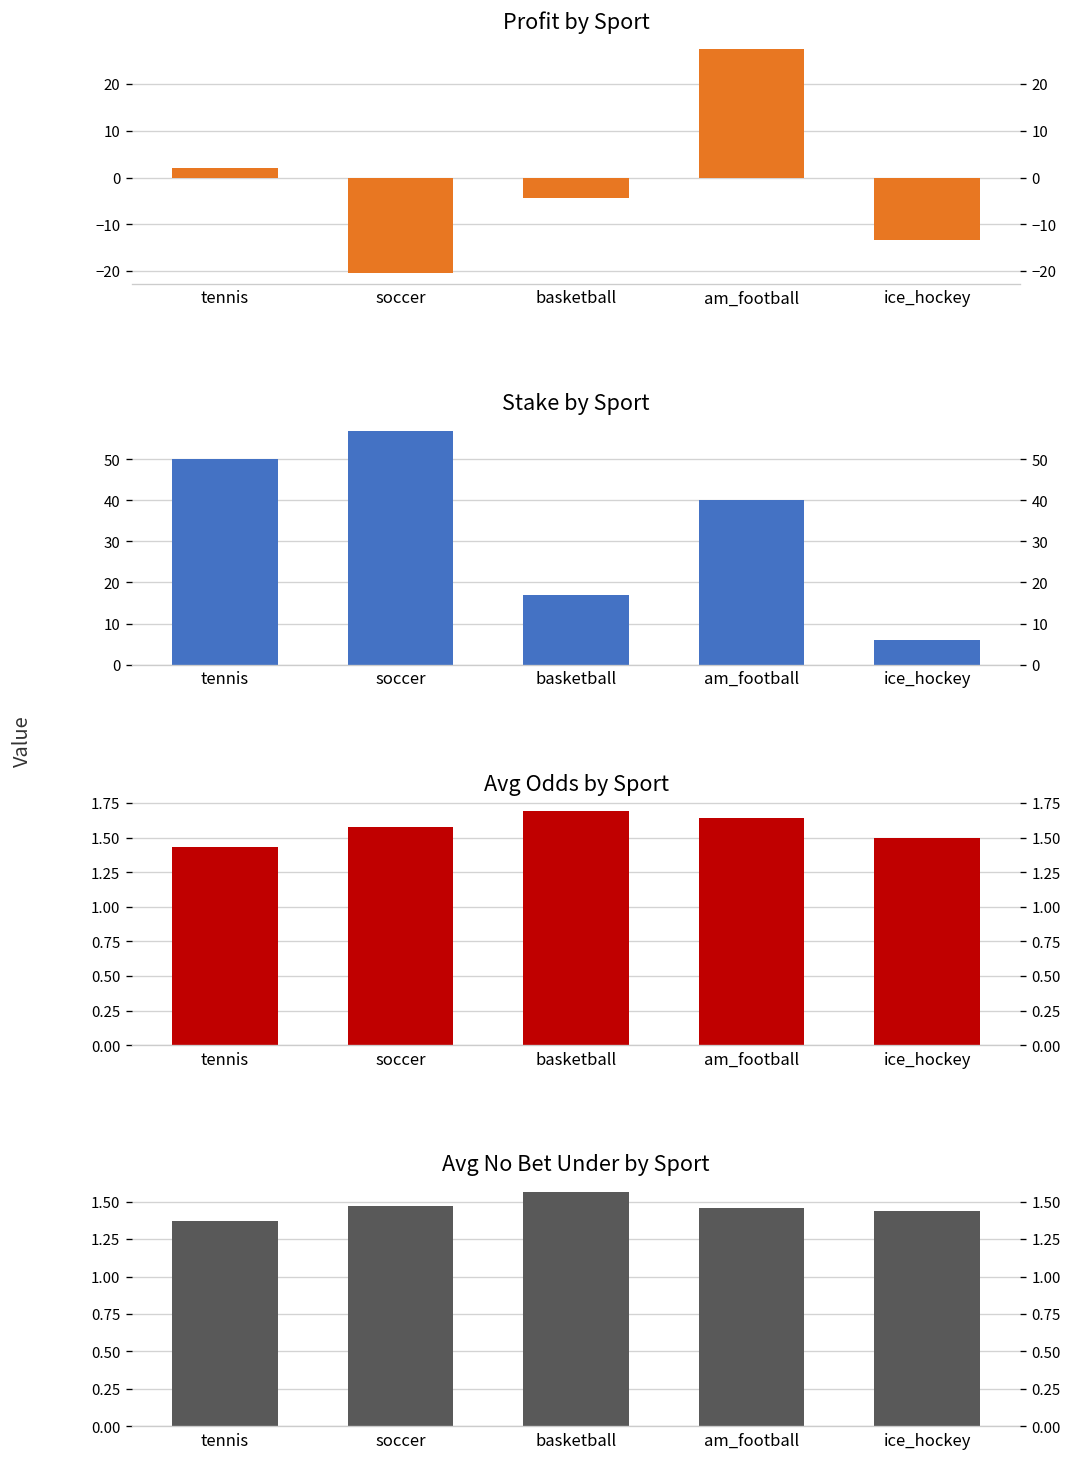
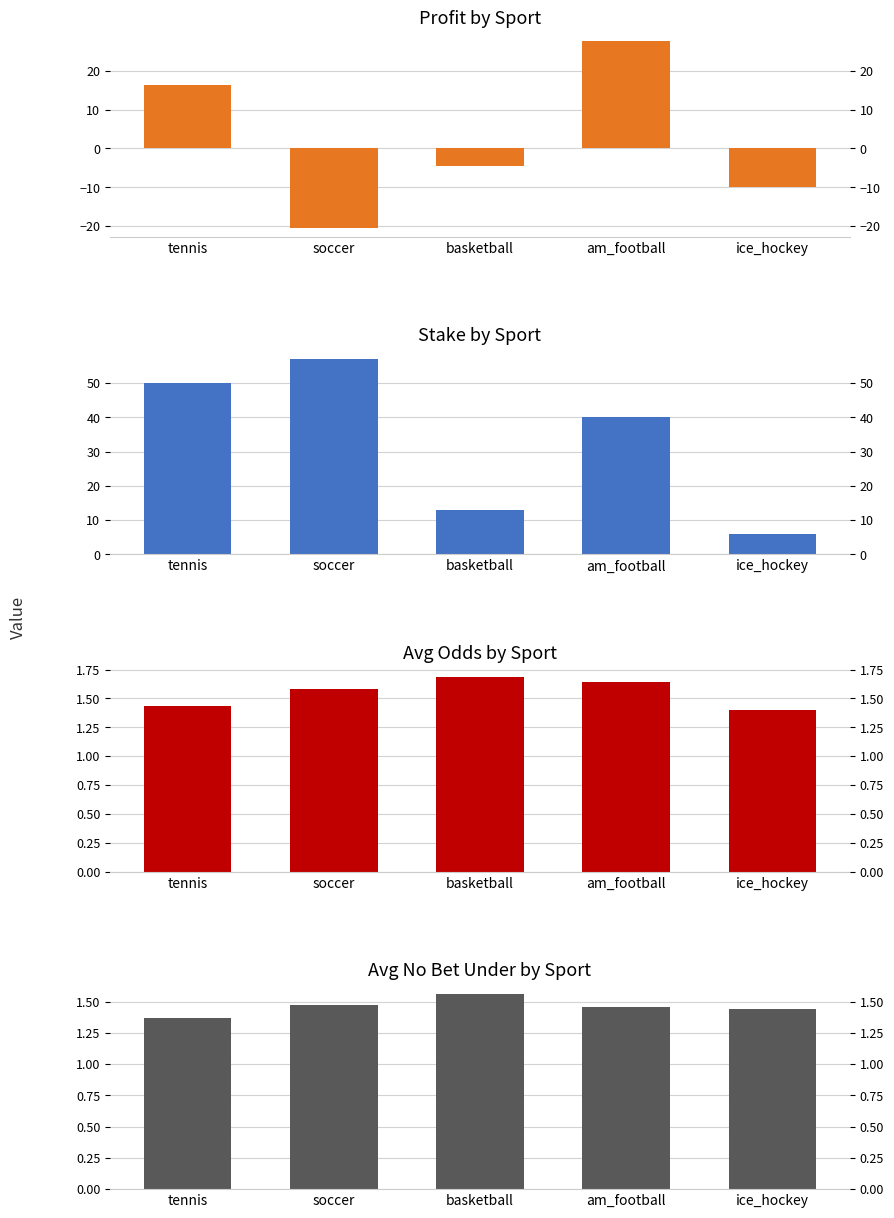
  {
    "Profit by Sport": {
-     "tennis": 2,
+     "tennis": 16,
      "soccer": -20,
      "basketball": -4,
      "am_football": 28,
-     "ice_hockey": -13
+     "ice_hockey": -10
    },
    "Stake by Sport": {
      "tennis": 50,
      "soccer": 57,
-     "basketball": 17,
+     "basketball": 13,
      "am_football": 40,
      "ice_hockey": 6
    },
    "Avg Odds by Sport": {
      "tennis": 1.43,
      "soccer": 1.6,
      "basketball": 1.7,
      "am_football": 1.64,
-     "ice_hockey": 1.5
+     "ice_hockey": 1.4
    },
    "Avg No Bet Under by Sport": {
      "tennis": 1.37,
      "soccer": 1.47,
      "basketball": 1.56,
      "am_football": 1.46,
      "ice_hockey": 1.44
    }
  }
